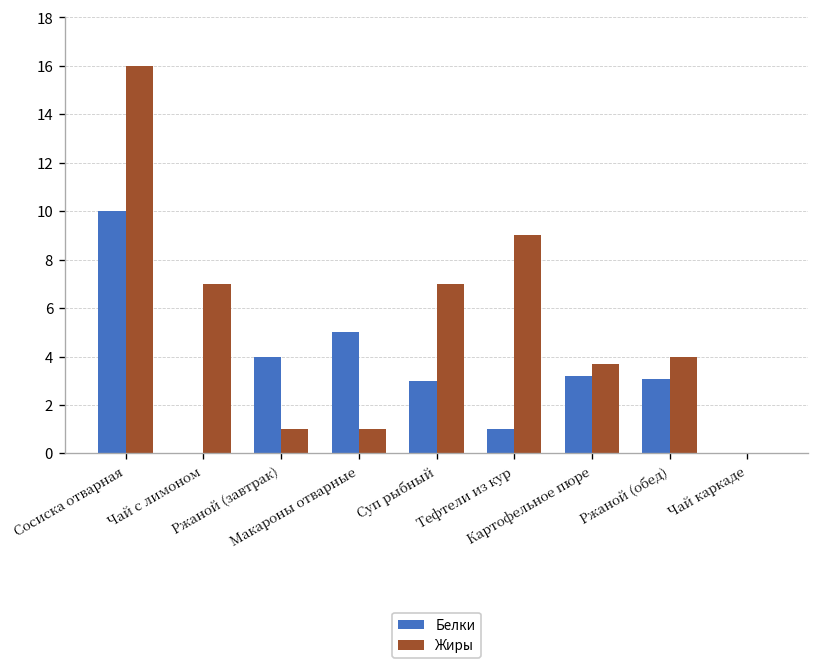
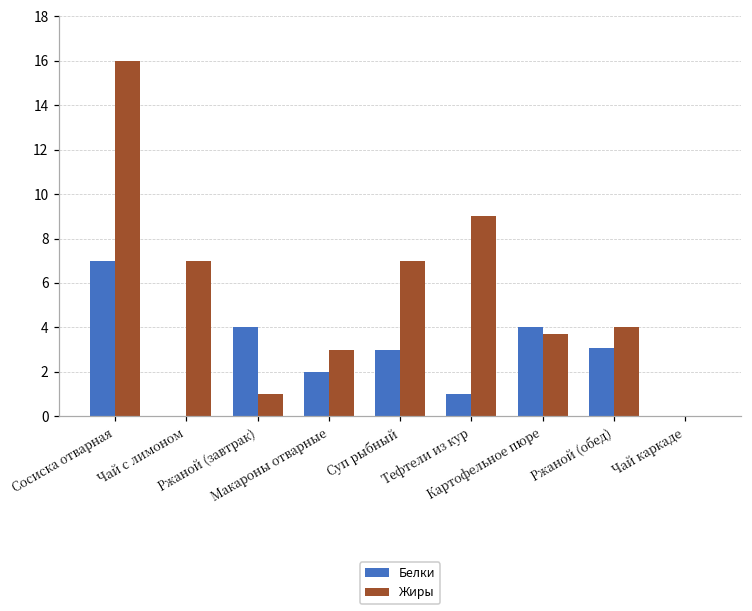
  {
    "Белки": {
-     "Сосиска отварная": 10,
+     "Сосиска отварная": 7,
      "Чай с лимоном": 0.0,
      "Ржаной (завтрак)": 4.0,
-     "Макароны отварные": 5,
+     "Макароны отварные": 2,
      "Суп рыбный": 3.0,
      "Тефтели из кур": 1.0,
-     "Картофельное пюре": 3.2,
+     "Картофельное пюре": 4.0,
      "Ржаной (обед)": 3.1,
      "Чай каркаде": 0.0
    },
    "Жиры": {
      "Сосиска отварная": 16,
      "Чай с лимоном": 7,
      "Ржаной (завтрак)": 1,
-     "Макароны отварные": 1,
+     "Макароны отварные": 3,
      "Суп рыбный": 7,
      "Тефтели из кур": 9,
      "Картофельное пюре": 3.7,
      "Ржаной (обед)": 4,
      "Чай каркаде": 0
    }
  }
